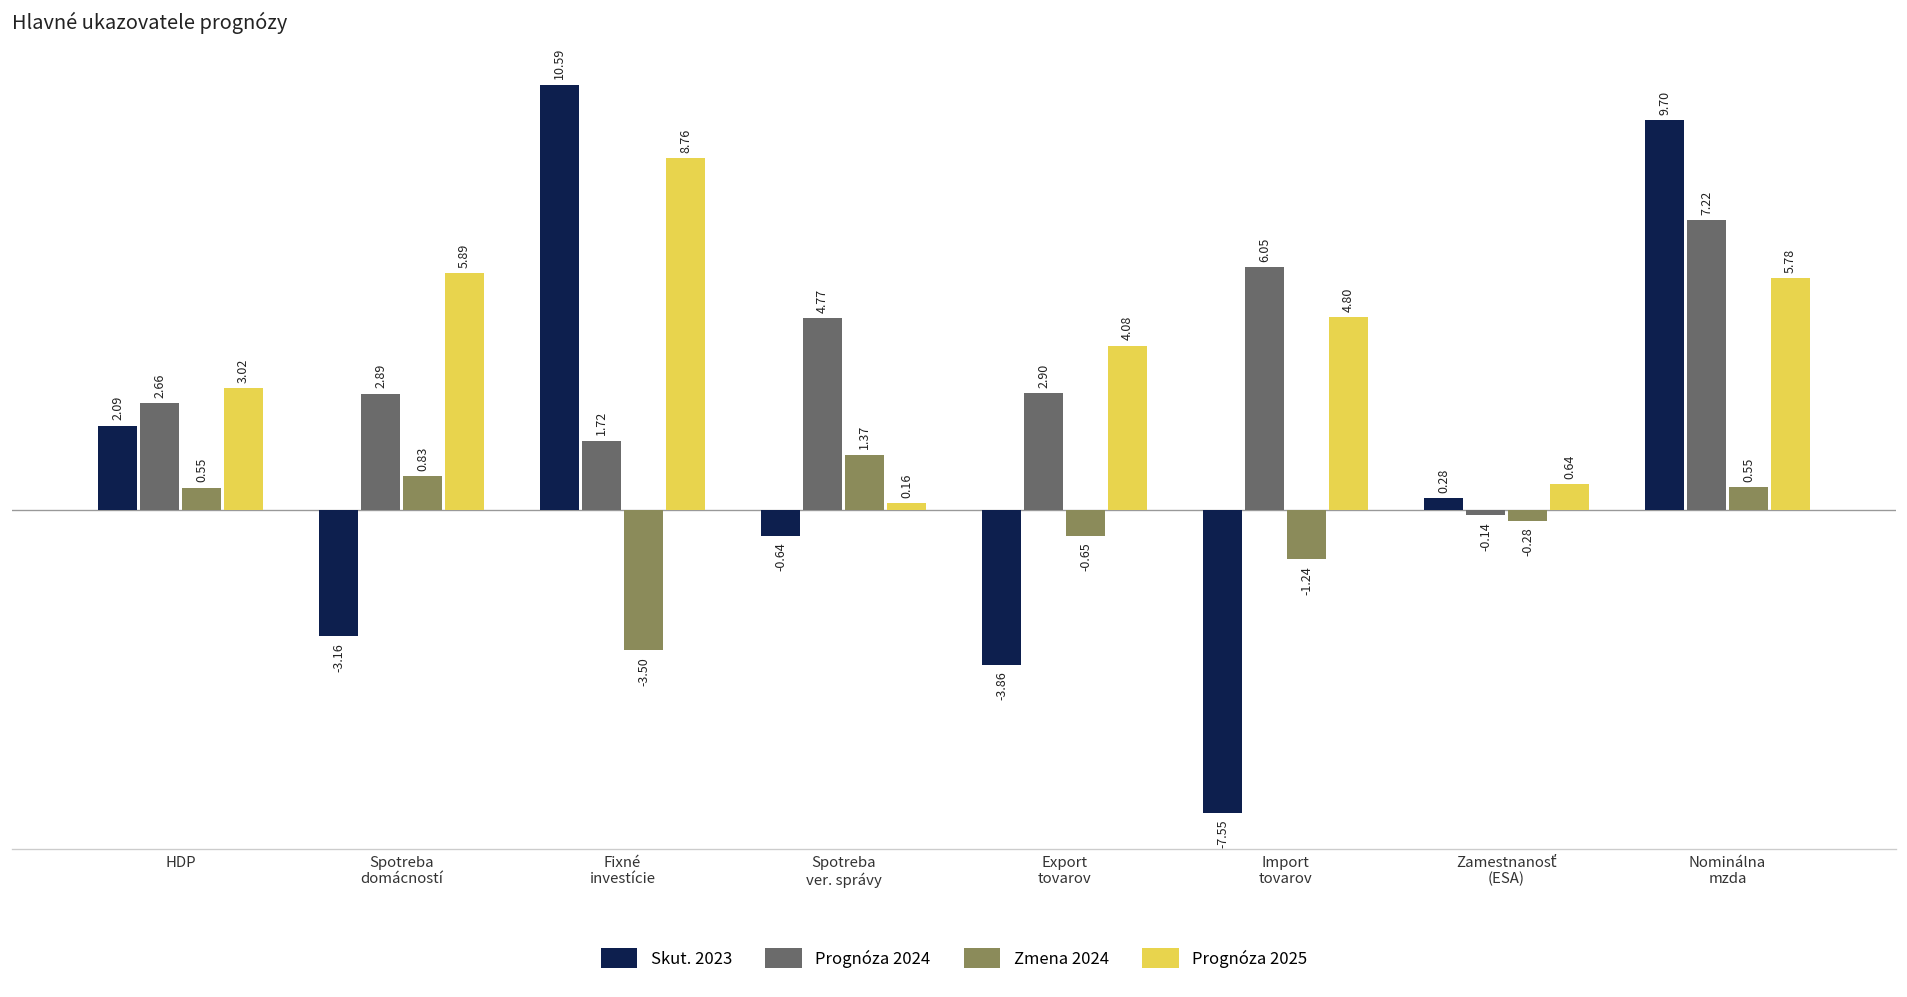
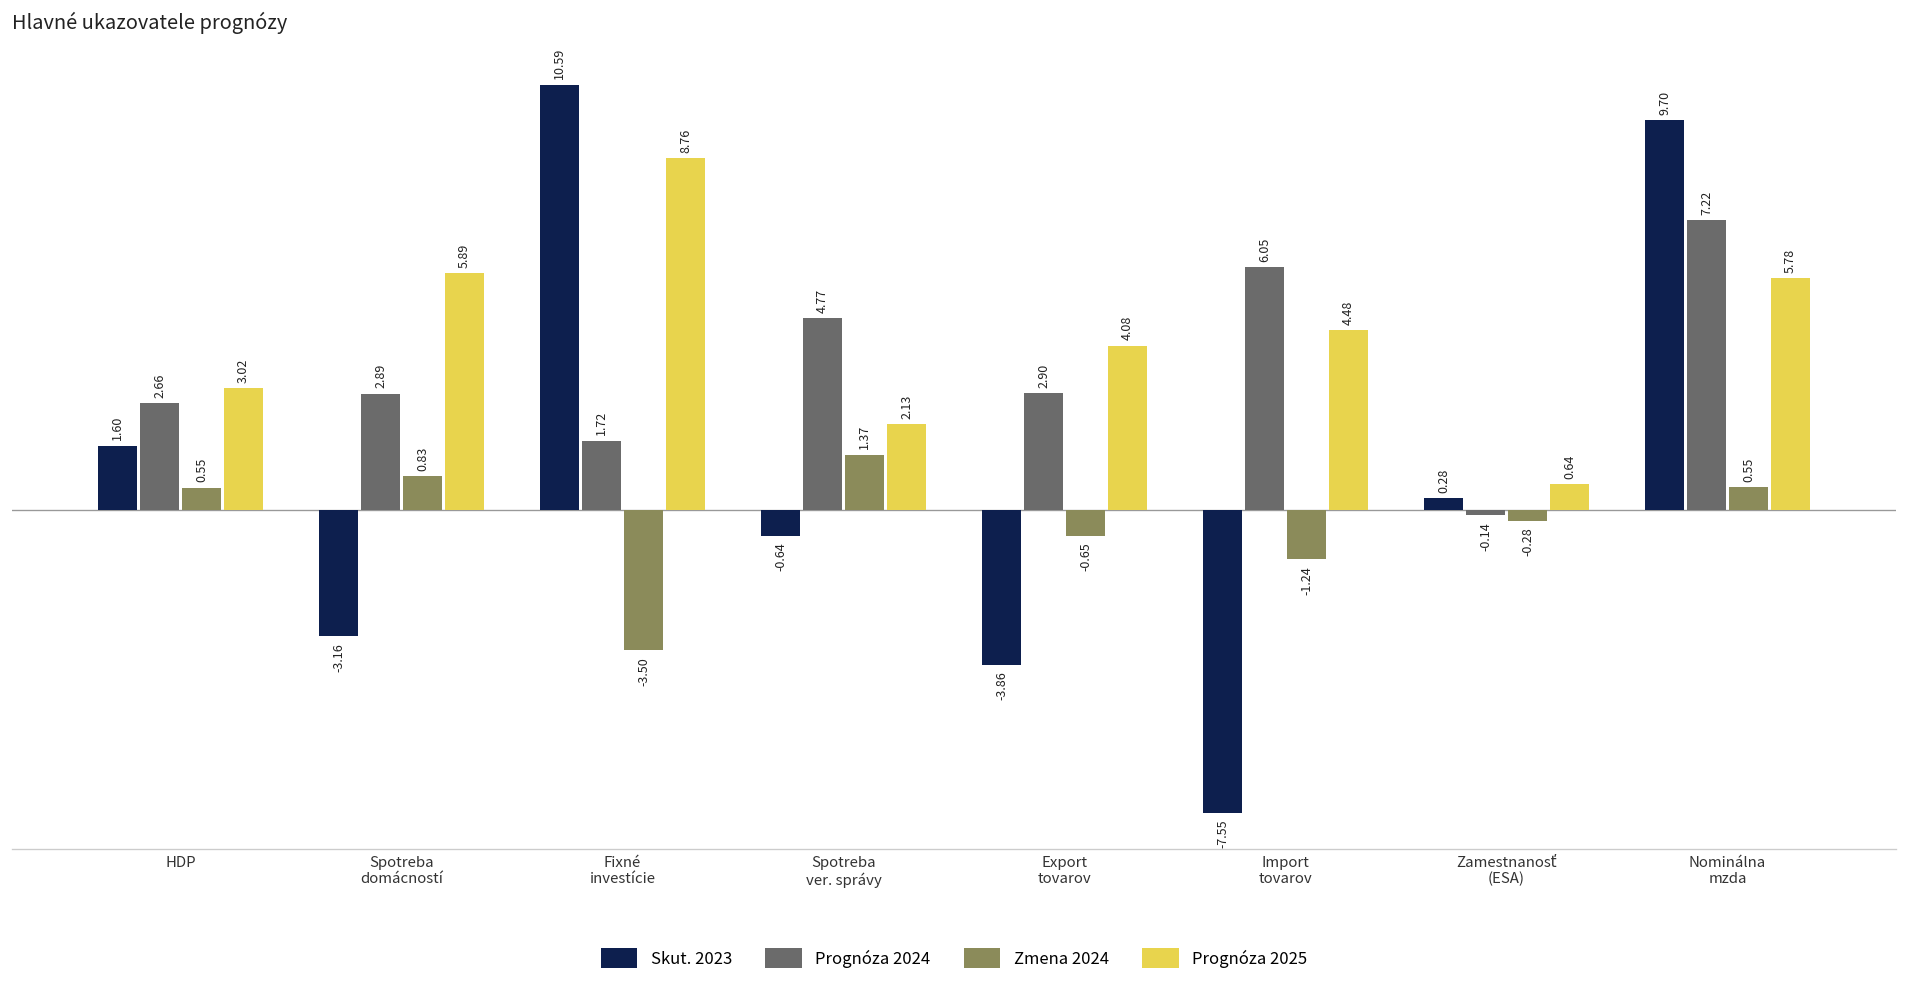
  {
    "Skut. 2023": {
-     "HDP": 2.09,
+     "HDP": 1.60,
      "Spotreba domácností": -3.16,
      "Fixné investície": 10.59,
      "Spotreba ver. správy": -0.64,
      "Export tovarov": -3.86,
      "Import tovarov": -7.55,
      "Zamestnanosť (ESA)": 0.28,
      "Nominálna mzda": 9.70
    },
    "Prognóza 2025": {
      "HDP": 3.02,
      "Spotreba domácností": 5.89,
      "Fixné investície": 8.76,
-     "Spotreba ver. správy": 0.16,
+     "Spotreba ver. správy": 2.13,
      "Export tovarov": 4.08,
-     "Import tovarov": 4.80,
+     "Import tovarov": 4.48,
      "Zamestnanosť (ESA)": 0.64,
      "Nominálna mzda": 5.78
    }
  }
